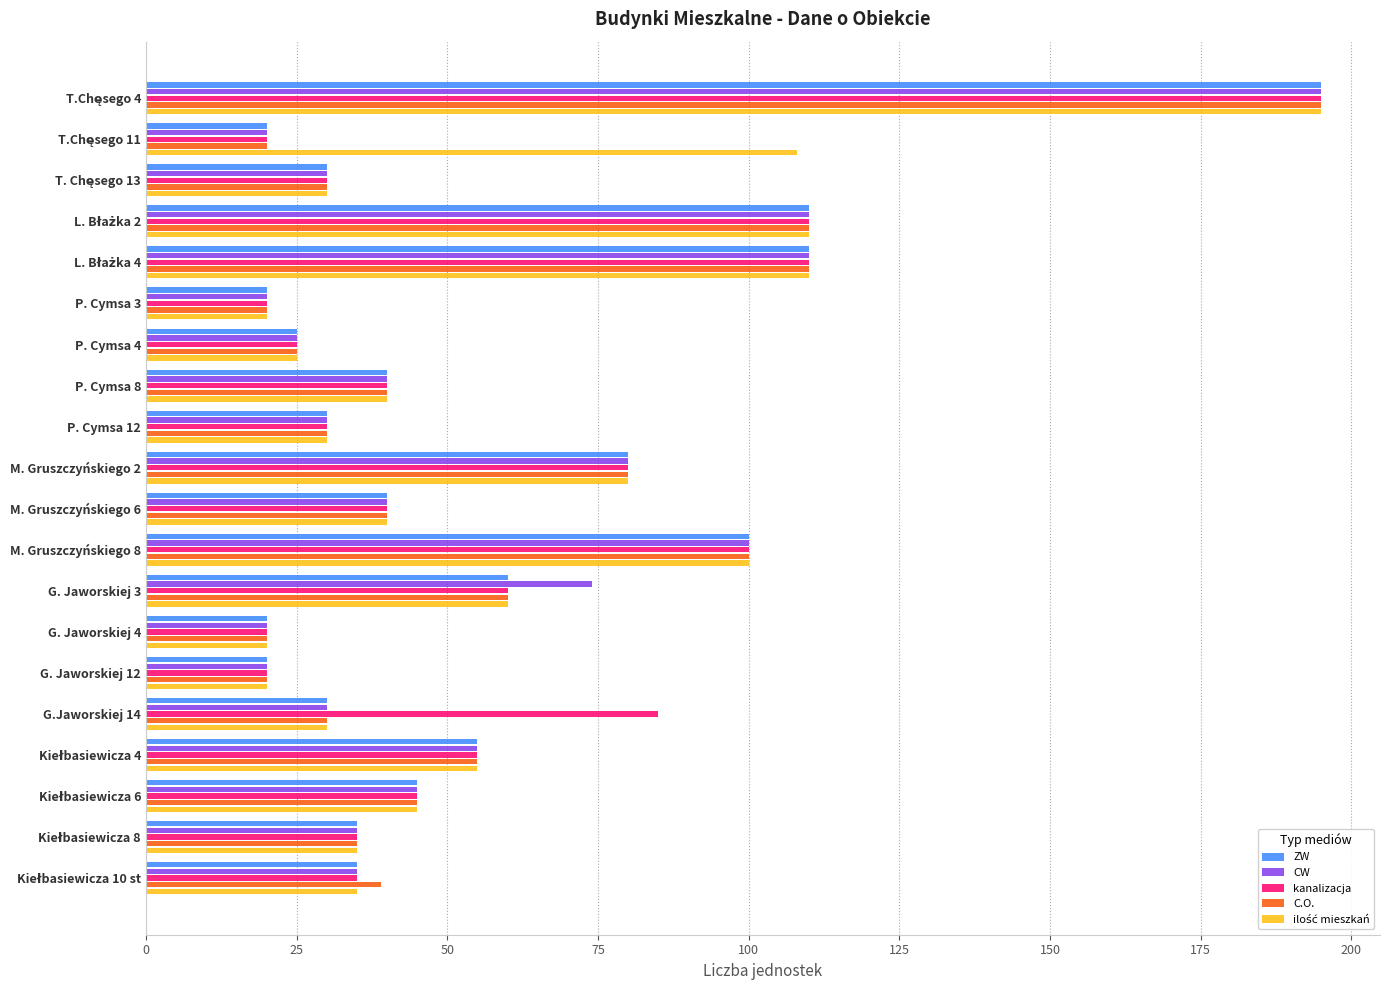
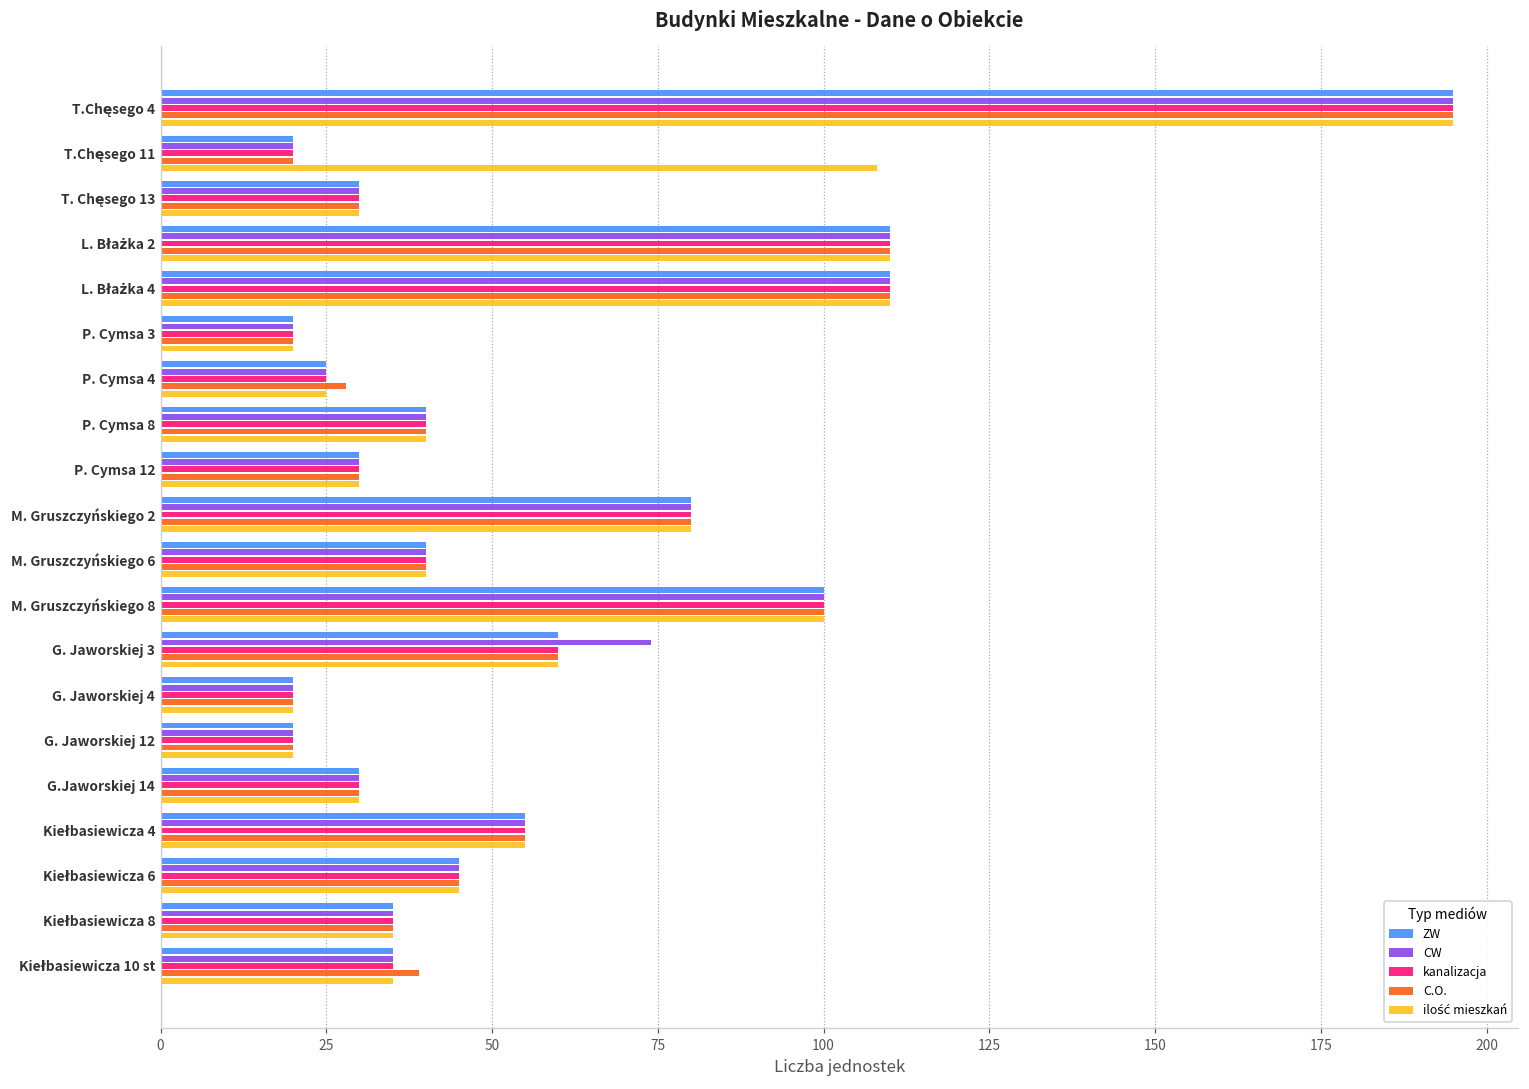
  {
    "ZW": {
      "T.Chęsego 4": 195,
      "T.Chęsego 11": 20,
      "T. Chęsego 13": 30,
      "L. Błażka 2": 110,
      "L. Błażka 4": 110,
      "P. Cymsa 3": 20,
      "P. Cymsa 4": 25,
      "P. Cymsa 8": 40,
      "P. Cymsa 12": 30,
      "M. Gruszczyńskiego 2": 80,
      "M. Gruszczyńskiego 6": 40,
      "M. Gruszczyńskiego 8": 100,
      "G. Jaworskiej 3": 60,
      "G. Jaworskiej 4": 20,
      "G. Jaworskiej 12": 20,
      "G.Jaworskiej 14": 30,
      "Kiełbasiewicza 4": 55,
      "Kiełbasiewicza 6": 45,
      "Kiełbasiewicza 8": 35,
      "Kiełbasiewicza 10 st": 35
    },
    "CW": {
      "T.Chęsego 4": 195,
      "T.Chęsego 11": 20,
      "T. Chęsego 13": 30,
      "L. Błażka 2": 110,
      "L. Błażka 4": 110,
      "P. Cymsa 3": 20,
      "P. Cymsa 4": 25,
      "P. Cymsa 8": 40,
      "P. Cymsa 12": 30,
      "M. Gruszczyńskiego 2": 80,
      "M. Gruszczyńskiego 6": 40,
      "M. Gruszczyńskiego 8": 100,
      "G. Jaworskiej 3": 74,
      "G. Jaworskiej 4": 20,
      "G. Jaworskiej 12": 20,
      "G.Jaworskiej 14": 30,
      "Kiełbasiewicza 4": 55,
      "Kiełbasiewicza 6": 45,
      "Kiełbasiewicza 8": 35,
      "Kiełbasiewicza 10 st": 35
    },
    "kanalizacja": {
      "T.Chęsego 4": 195,
      "T.Chęsego 11": 20,
      "T. Chęsego 13": 30,
      "L. Błażka 2": 110,
      "L. Błażka 4": 110,
      "P. Cymsa 3": 20,
      "P. Cymsa 4": 25,
      "P. Cymsa 8": 40,
      "P. Cymsa 12": 30,
      "M. Gruszczyńskiego 2": 80,
      "M. Gruszczyńskiego 6": 40,
      "M. Gruszczyńskiego 8": 100,
      "G. Jaworskiej 3": 60,
      "G. Jaworskiej 4": 20,
      "G. Jaworskiej 12": 20,
-     "G.Jaworskiej 14": 85,
+     "G.Jaworskiej 14": 30,
      "Kiełbasiewicza 4": 55,
      "Kiełbasiewicza 6": 45,
      "Kiełbasiewicza 8": 35,
      "Kiełbasiewicza 10 st": 35
    },
    "C.O.": {
      "T.Chęsego 4": 195,
      "T.Chęsego 11": 20,
      "T. Chęsego 13": 30,
      "L. Błażka 2": 110,
      "L. Błażka 4": 110,
      "P. Cymsa 3": 20,
-     "P. Cymsa 4": 25,
+     "P. Cymsa 4": 28,
      "P. Cymsa 8": 40,
      "P. Cymsa 12": 30,
      "M. Gruszczyńskiego 2": 80,
      "M. Gruszczyńskiego 6": 40,
      "M. Gruszczyńskiego 8": 100,
      "G. Jaworskiej 3": 60,
      "G. Jaworskiej 4": 20,
      "G. Jaworskiej 12": 20,
      "G.Jaworskiej 14": 30,
      "Kiełbasiewicza 4": 55,
      "Kiełbasiewicza 6": 45,
      "Kiełbasiewicza 8": 35,
      "Kiełbasiewicza 10 st": 39
    },
    "ilość mieszkań": {
      "T.Chęsego 4": 195,
      "T.Chęsego 11": 108,
      "T. Chęsego 13": 30,
      "L. Błażka 2": 110,
      "L. Błażka 4": 110,
      "P. Cymsa 3": 20,
      "P. Cymsa 4": 25,
      "P. Cymsa 8": 40,
      "P. Cymsa 12": 30,
      "M. Gruszczyńskiego 2": 80,
      "M. Gruszczyńskiego 6": 40,
      "M. Gruszczyńskiego 8": 100,
      "G. Jaworskiej 3": 60,
      "G. Jaworskiej 4": 20,
      "G. Jaworskiej 12": 20,
      "G.Jaworskiej 14": 30,
      "Kiełbasiewicza 4": 55,
      "Kiełbasiewicza 6": 45,
      "Kiełbasiewicza 8": 35,
      "Kiełbasiewicza 10 st": 35
    }
  }
